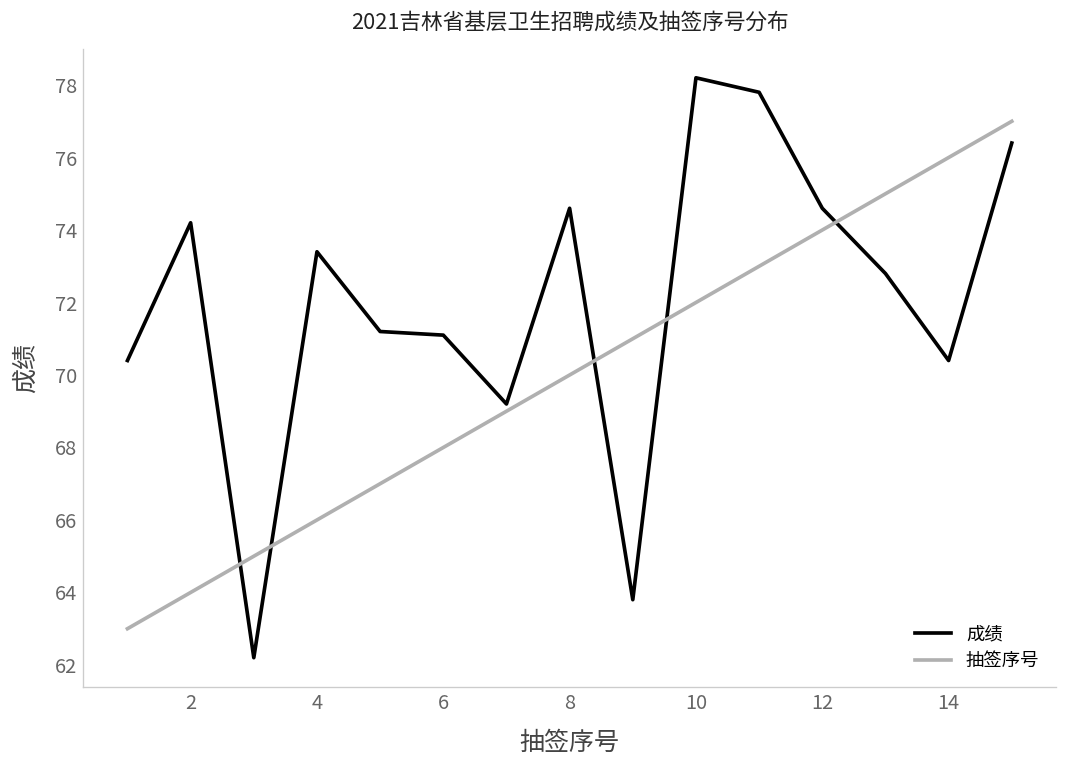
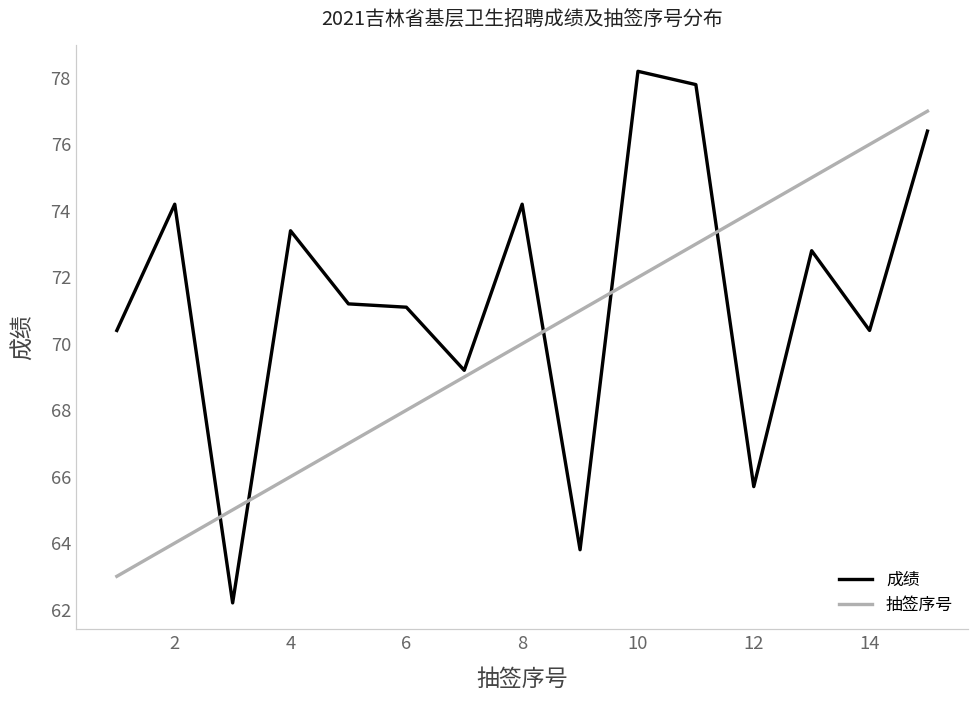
  {
    "成绩": {
      "2": 74.2,
      "4": 73.4,
      "6": 71.1,
-     "8": 74.6,
+     "8": 74.2,
      "10": 78.2,
-     "12": 74.6,
+     "12": 65.7,
      "14": 70.4
    },
    "抽签序号": {
      "2": 64.0,
      "4": 66.0,
      "6": 68.0,
      "8": 70.0,
      "10": 72.0,
      "12": 74.0,
      "14": 76.0
    }
  }
